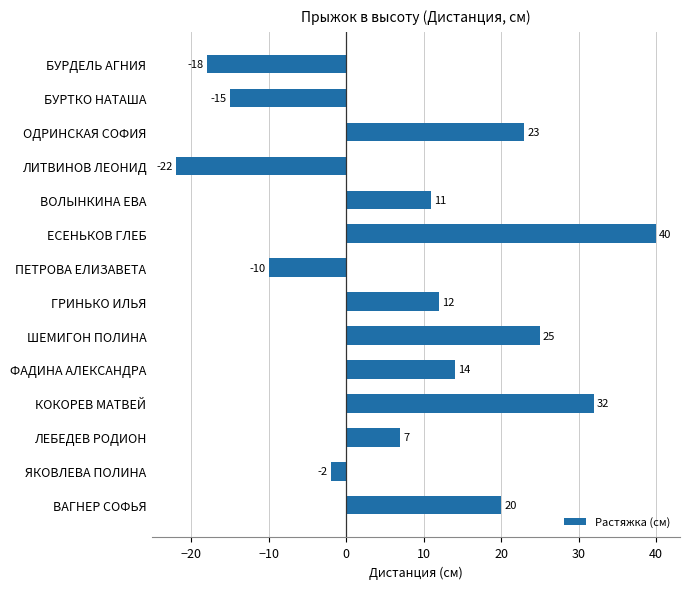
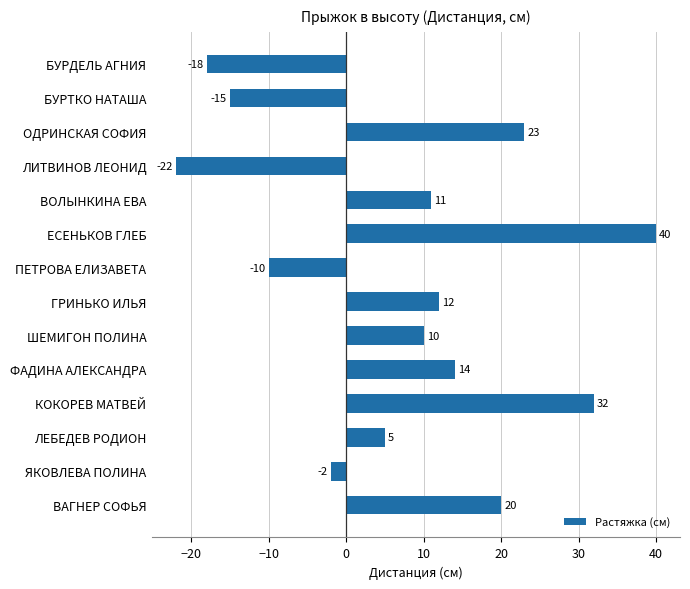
  {
    "БУРДЕЛЬ АГНИЯ": -18,
    "БУРТКО НАТАША": -15,
    "ОДРИНСКАЯ СОФИЯ": 23,
    "ЛИТВИНОВ ЛЕОНИД": -22,
    "ВОЛЫНКИНА ЕВА": 11,
    "ЕСЕНЬКОВ ГЛЕБ": 40,
    "ПЕТРОВА ЕЛИЗАВЕТА": -10,
    "ГРИНЬКО ИЛЬЯ": 12,
-   "ШЕМИГОН ПОЛИНА": 25,
+   "ШЕМИГОН ПОЛИНА": 10,
    "ФАДИНА АЛЕКСАНДРА": 14,
    "КОКОРЕВ МАТВЕЙ": 32,
-   "ЛЕБЕДЕВ РОДИОН": 7,
+   "ЛЕБЕДЕВ РОДИОН": 5,
    "ЯКОВЛЕВА ПОЛИНА": -2,
    "ВАГНЕР СОФЬЯ": 20
  }
